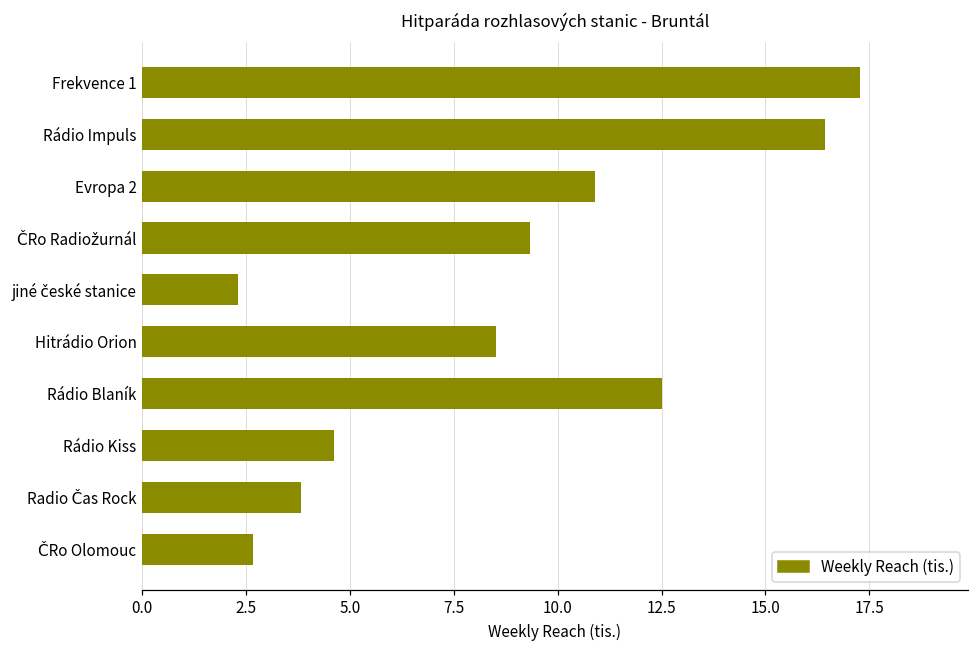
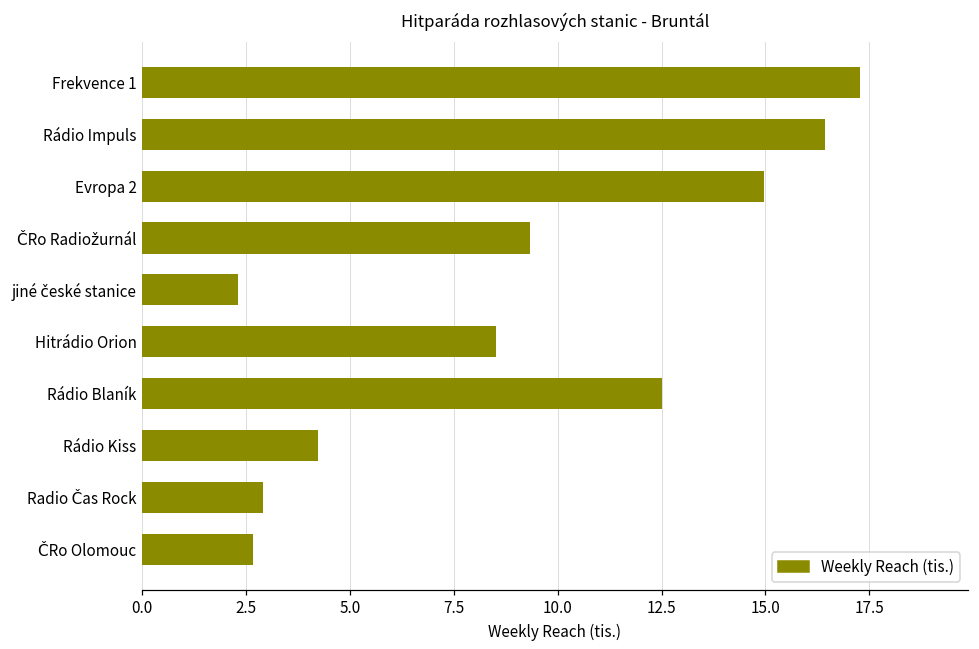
  {
    "Frekvence 1": 17.3,
    "Rádio Impuls": 16.4,
-   "Evropa 2": 10.9,
+   "Evropa 2": 15.0,
    "ČRo Radiožurnál": 9.3,
    "jiné české stanice": 2.3,
    "Hitrádio Orion": 8.5,
    "Rádio Blaník": 12.5,
-   "Rádio Kiss": 4.6,
-   "Radio Čas Rock": 3.8,
+   "Rádio Kiss": 4.2,
+   "Radio Čas Rock": 2.9,
    "ČRo Olomouc": 2.7
  }
